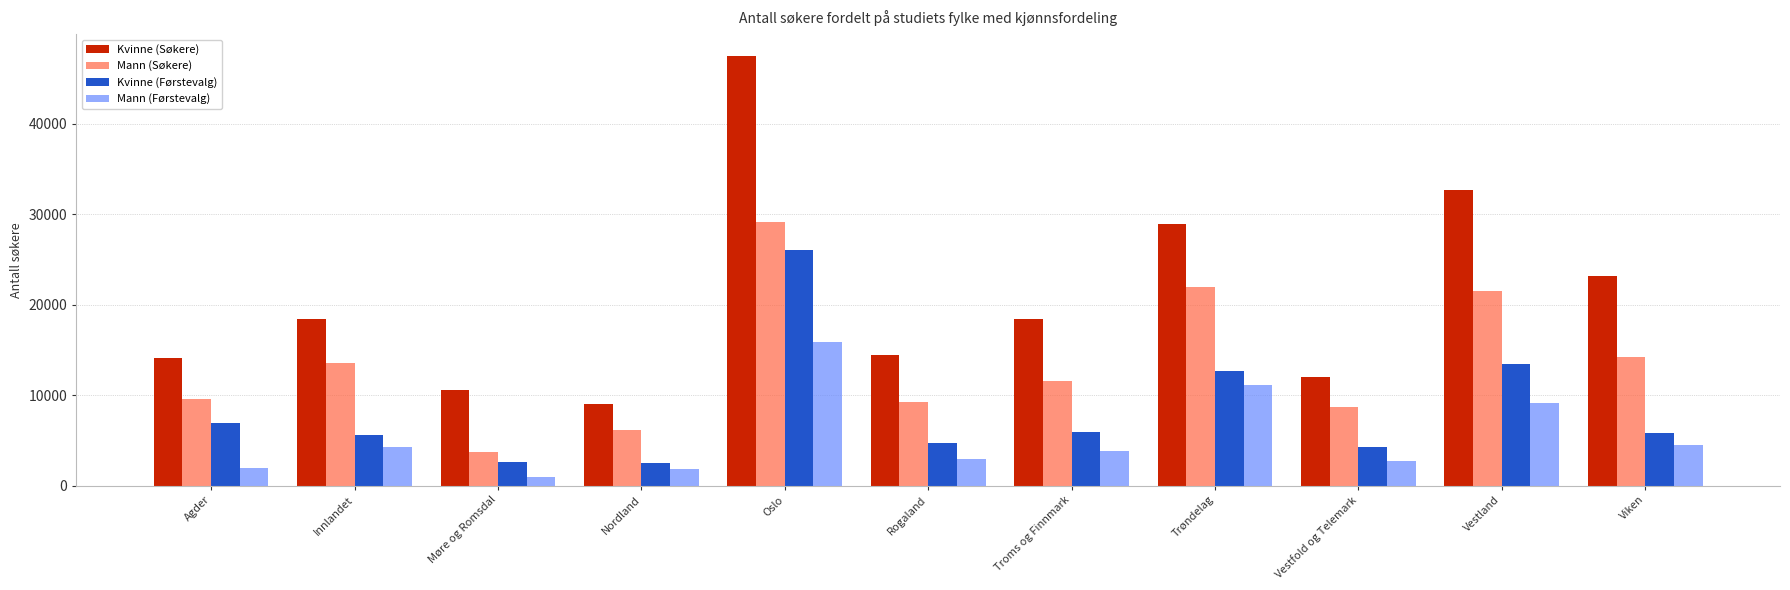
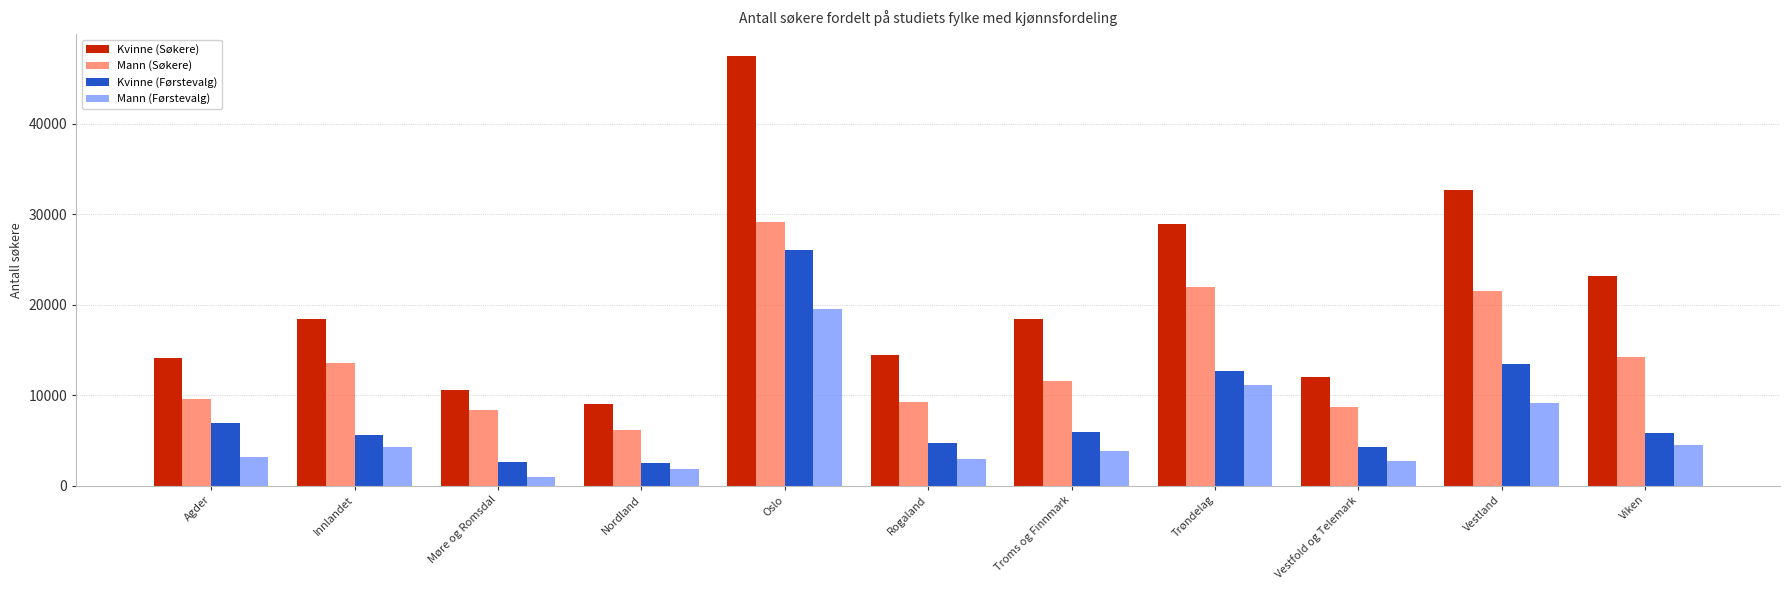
  {
    "Kvinne (Søkere)": {
      "Agder": 14000,
      "Innlandet": 18000,
      "Møre og Romsdal": 11000,
      "Nordland": 9000,
      "Oslo": 48000,
      "Rogaland": 14000,
      "Troms og Finnmark": 18000,
      "Trøndelag": 29000,
      "Vestfold og Telemark": 12000,
      "Vestland": 33000,
      "Viken": 23000
    },
    "Mann (Søkere)": {
      "Agder": 10000,
      "Innlandet": 14000,
-     "Møre og Romsdal": 4000,
+     "Møre og Romsdal": 8000,
      "Nordland": 6000,
      "Oslo": 29000,
      "Rogaland": 9000,
      "Troms og Finnmark": 12000,
      "Trøndelag": 22000,
      "Vestfold og Telemark": 9000,
      "Vestland": 22000,
      "Viken": 14000
    },
    "Kvinne (Førstevalg)": {
      "Agder": 7000,
      "Innlandet": 6000,
      "Møre og Romsdal": 3000,
      "Nordland": 2000,
      "Oslo": 26000,
      "Rogaland": 5000,
      "Troms og Finnmark": 6000,
      "Trøndelag": 13000,
      "Vestfold og Telemark": 4000,
      "Vestland": 14000,
      "Viken": 6000
    },
    "Mann (Førstevalg)": {
-     "Agder": 2000,
+     "Agder": 3000,
      "Innlandet": 4000,
      "Møre og Romsdal": 1000,
      "Nordland": 2000,
-     "Oslo": 16000,
+     "Oslo": 20000,
      "Rogaland": 3000,
      "Troms og Finnmark": 4000,
      "Trøndelag": 11000,
      "Vestfold og Telemark": 3000,
      "Vestland": 9000,
      "Viken": 4000
    }
  }
